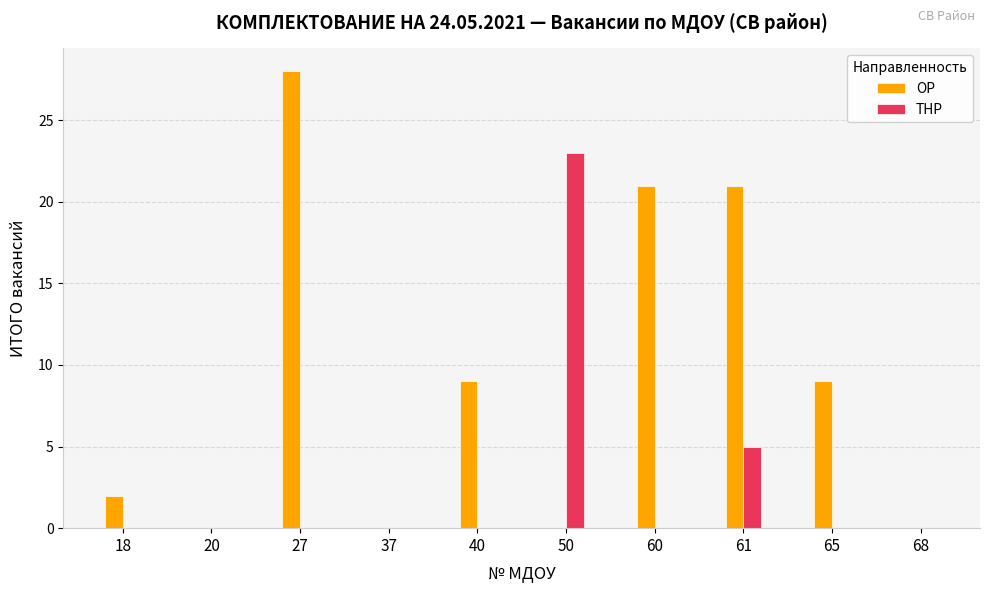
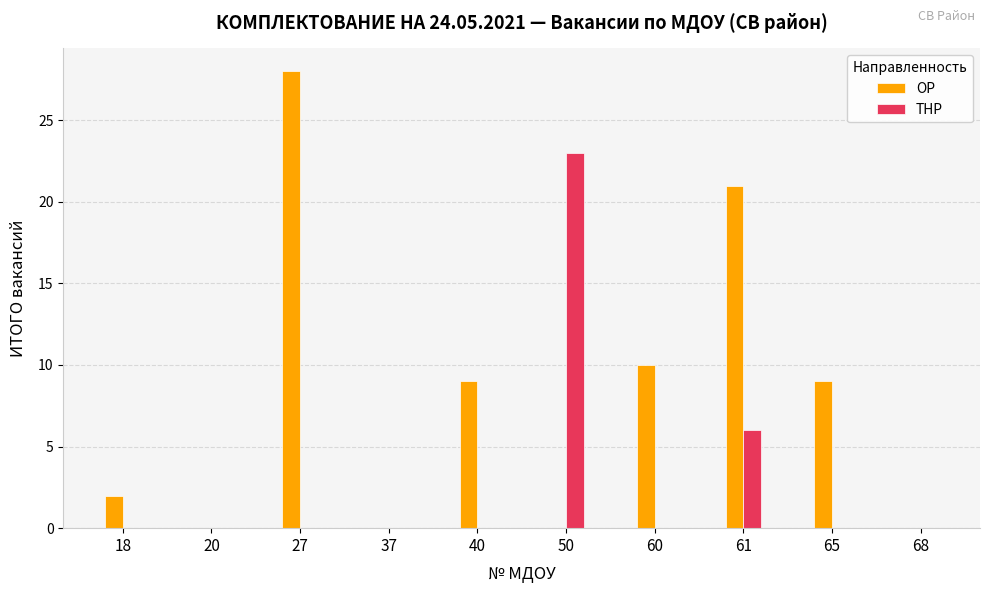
  {
    "ОР": {
      "18": 2,
      "20": 0,
      "27": 28,
      "37": 0,
      "40": 9,
      "50": 0,
-     "60": 21,
+     "60": 10,
      "61": 21,
      "65": 9,
      "68": 0
    },
    "ТНР": {
      "18": 0,
      "20": 0,
      "27": 0,
      "37": 0,
      "40": 0,
      "50": 23,
      "60": 0,
-     "61": 5,
+     "61": 6,
      "65": 0,
      "68": 0
    }
  }
